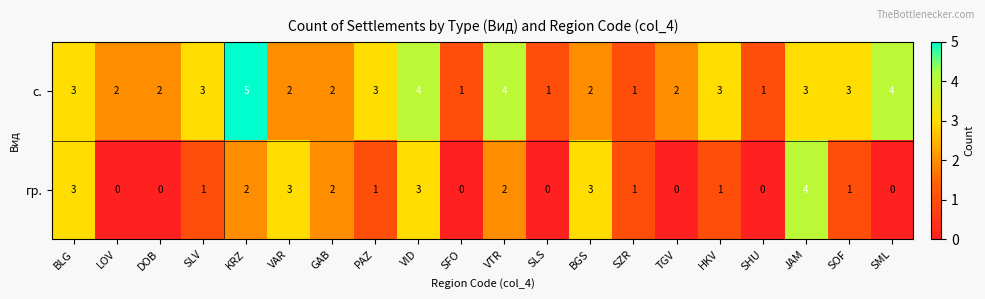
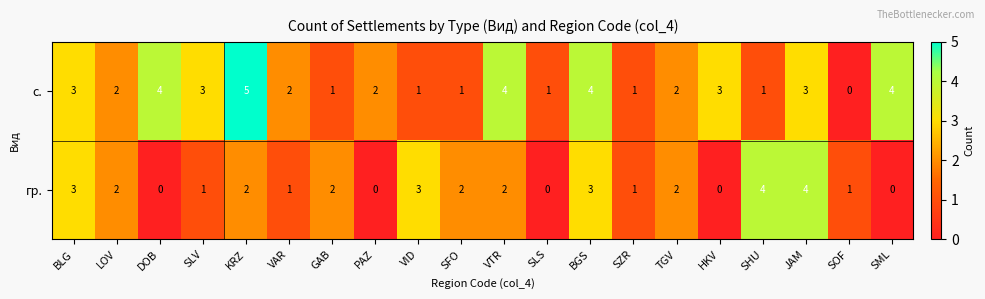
  {
    "с.": {
      "BLG": 3,
      "LOV": 2,
-     "DOB": 2,
+     "DOB": 4,
      "SLV": 3,
      "KRZ": 5,
      "VAR": 2,
-     "GAB": 2,
-     "PAZ": 3,
-     "VID": 4,
+     "GAB": 1,
+     "PAZ": 2,
+     "VID": 1,
      "SFO": 1,
      "VTR": 4,
      "SLS": 1,
-     "BGS": 2,
+     "BGS": 4,
      "SZR": 1,
      "TGV": 2,
      "HKV": 3,
      "SHU": 1,
      "JAM": 3,
-     "SOF": 3,
+     "SOF": 0,
      "SML": 4
    },
    "гр.": {
      "BLG": 3,
-     "LOV": 0,
+     "LOV": 2,
      "DOB": 0,
      "SLV": 1,
      "KRZ": 2,
-     "VAR": 3,
+     "VAR": 1,
      "GAB": 2,
-     "PAZ": 1,
+     "PAZ": 0,
      "VID": 3,
-     "SFO": 0,
+     "SFO": 2,
      "VTR": 2,
      "SLS": 0,
      "BGS": 3,
      "SZR": 1,
-     "TGV": 0,
-     "HKV": 1,
-     "SHU": 0,
+     "TGV": 2,
+     "HKV": 0,
+     "SHU": 4,
      "JAM": 4,
      "SOF": 1,
      "SML": 0
    }
  }
